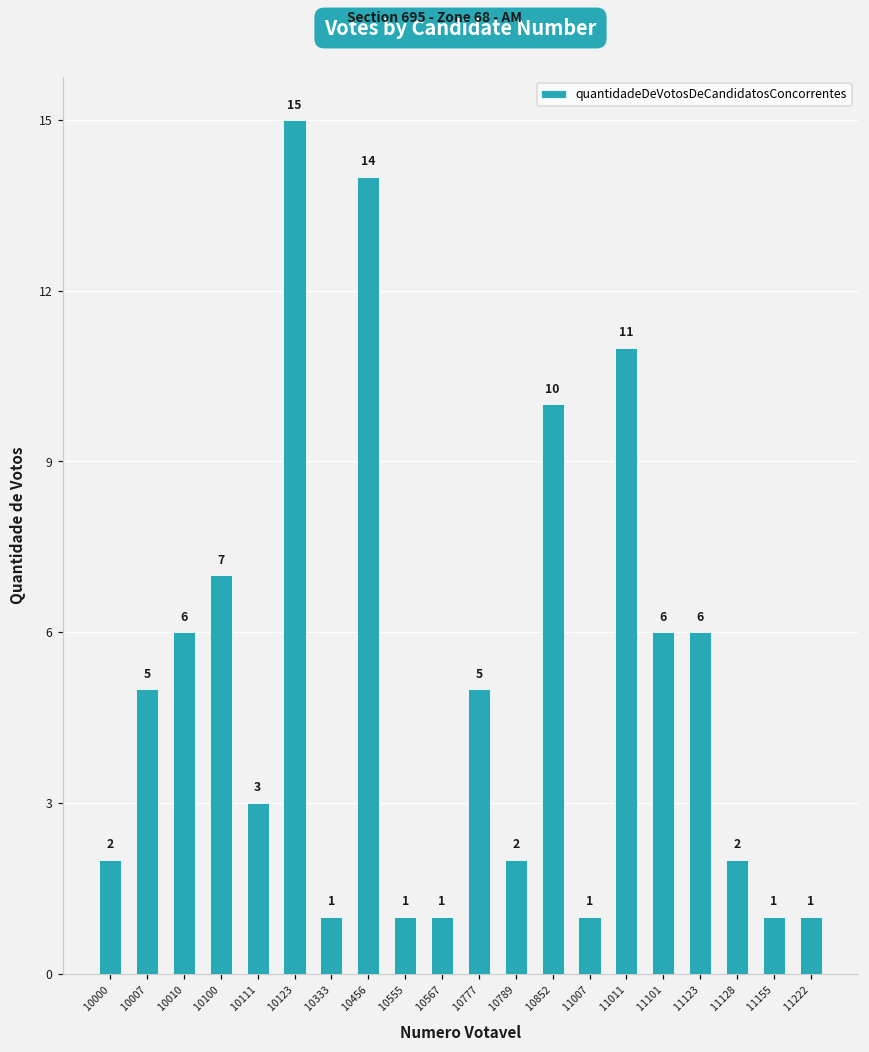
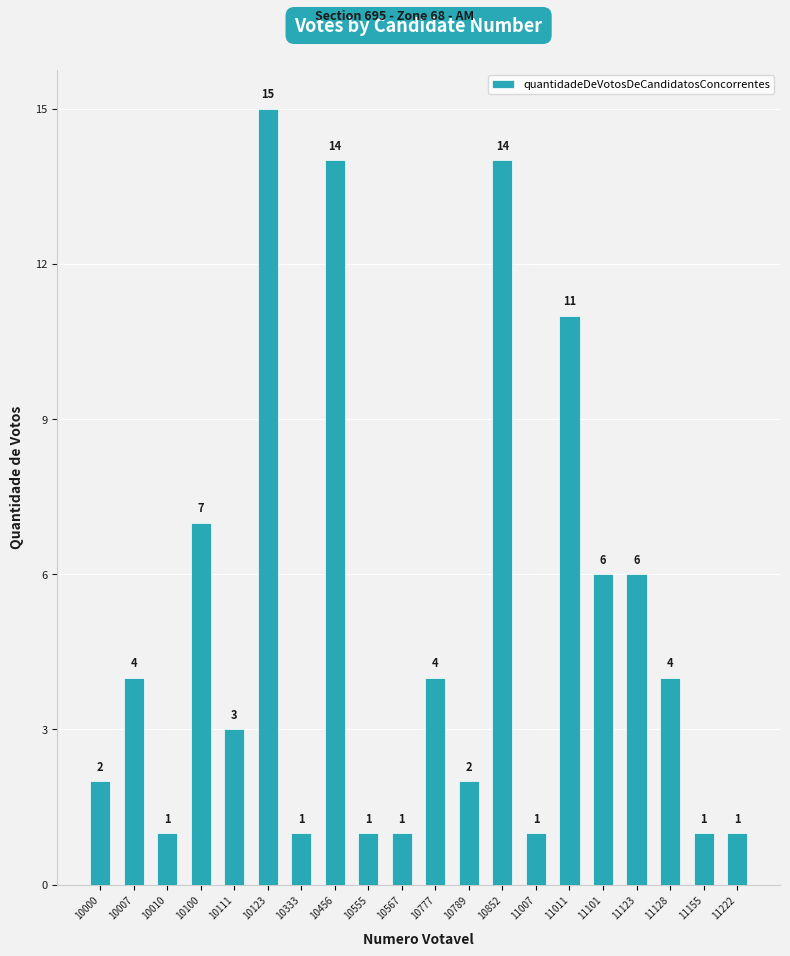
  {
    "10000": 2,
-   "10007": 5,
-   "10010": 6,
+   "10007": 4,
+   "10010": 1,
    "10100": 7,
    "10111": 3,
    "10123": 15,
    "10333": 1,
    "10456": 14,
    "10555": 1,
    "10567": 1,
-   "10777": 5,
+   "10777": 4,
    "10789": 2,
-   "10852": 10,
+   "10852": 14,
    "11007": 1,
    "11011": 11,
    "11101": 6,
    "11123": 6,
-   "11128": 2,
+   "11128": 4,
    "11155": 1,
    "11222": 1
  }
